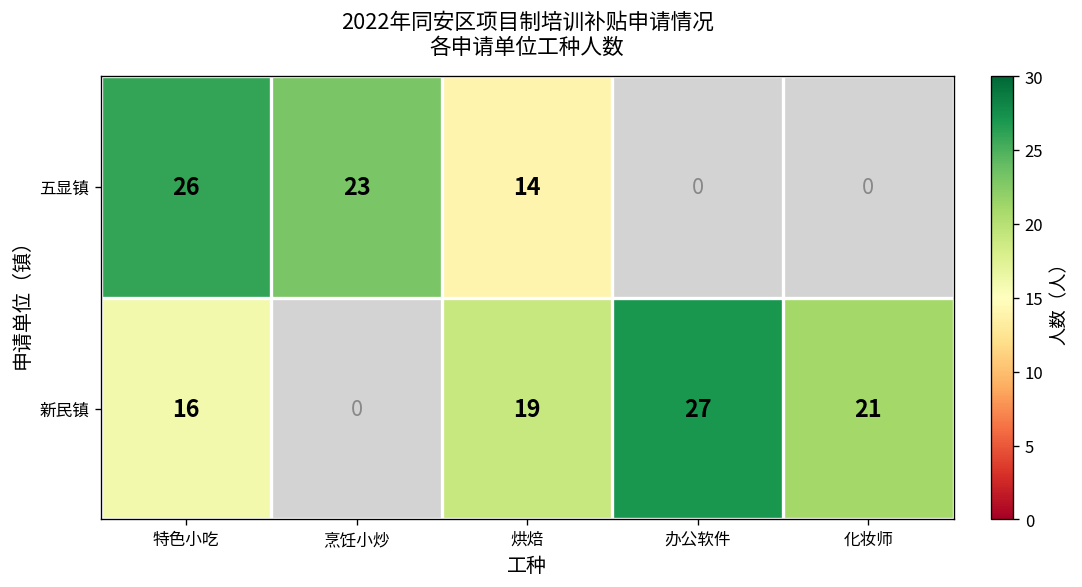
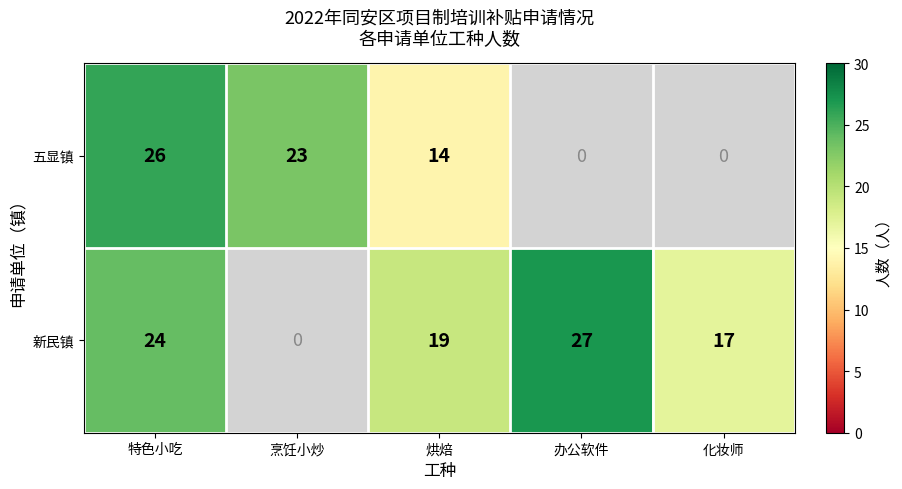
  {
    "五显镇": {
      "特色小吃": 26,
      "烹饪小炒": 23,
      "烘焙": 14
    },
    "新民镇": {
-     "特色小吃": 16,
+     "特色小吃": 24,
      "烘焙": 19,
      "办公软件": 27,
-     "化妆师": 21
+     "化妆师": 17
    }
  }
